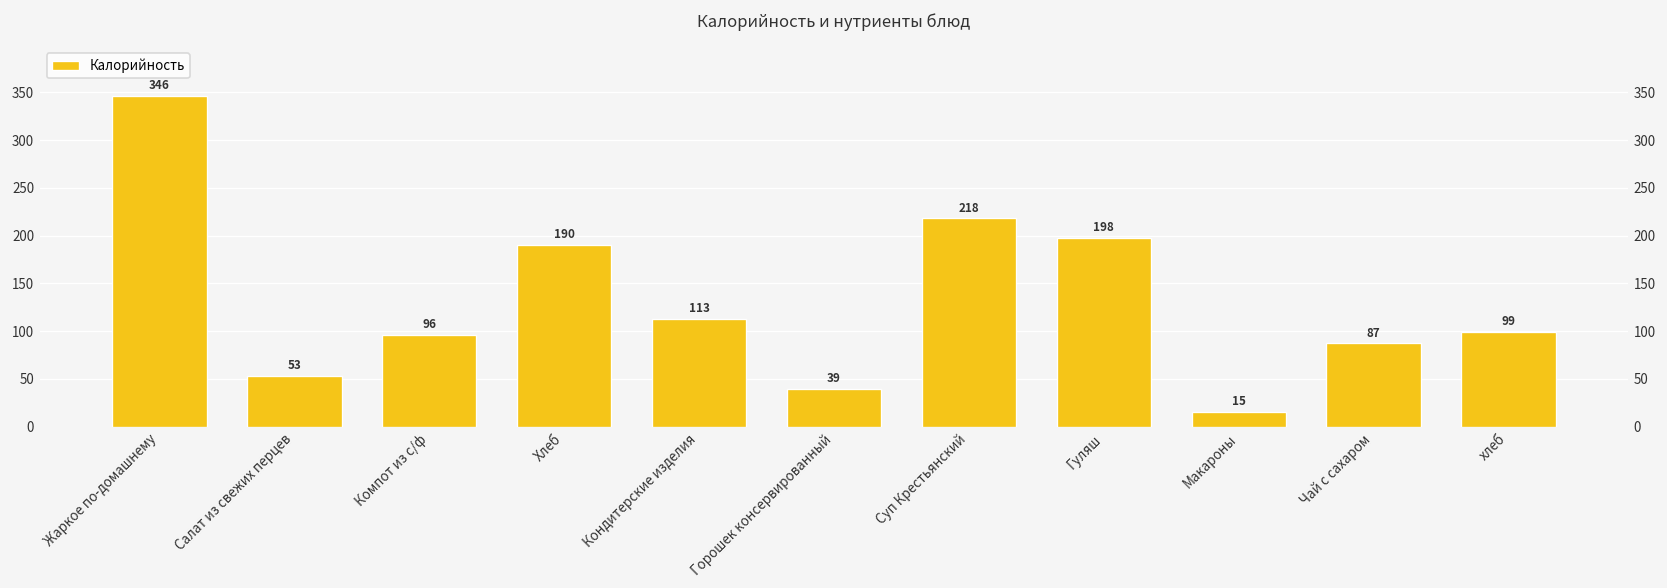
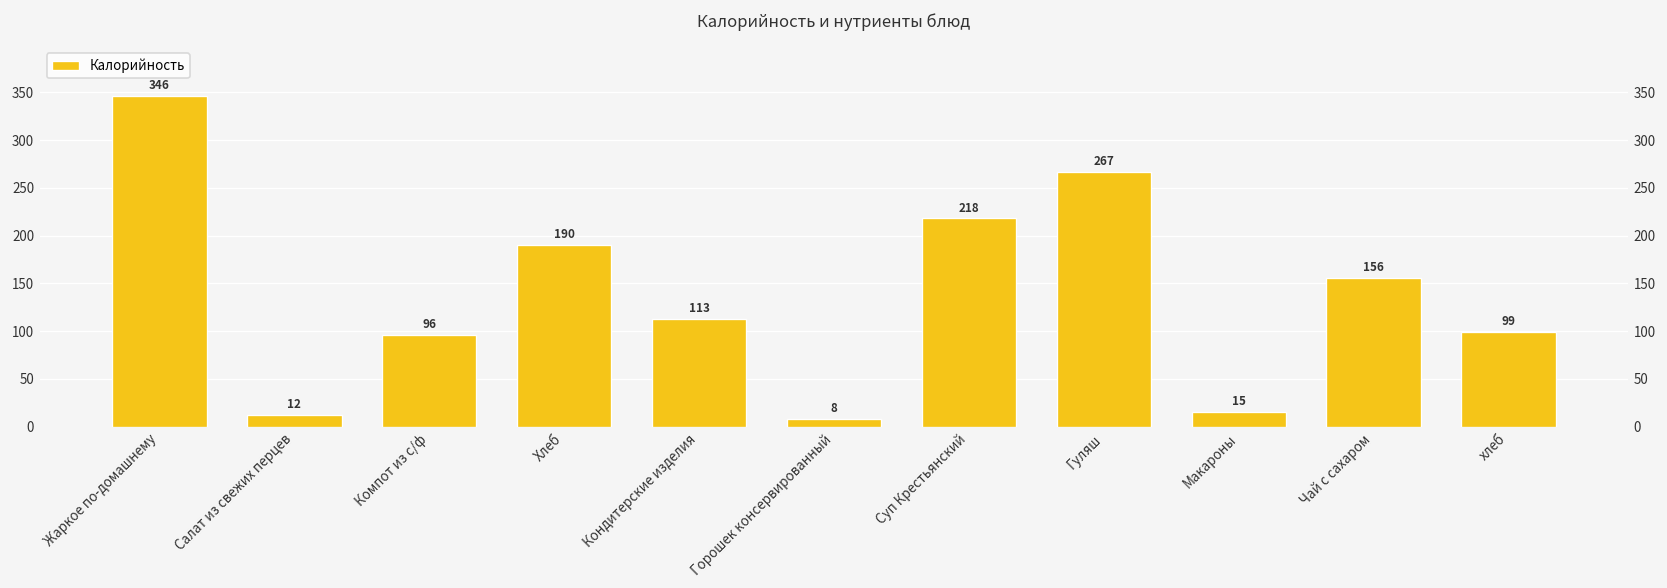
  {
    "Жаркое по-домашнему": 346,
-   "Салат из свежих перцев": 53,
+   "Салат из свежих перцев": 12,
    "Компот из с/ф": 96,
    "Хлеб": 190,
    "Кондитерские изделия": 113,
-   "Горошек консервированный": 39,
+   "Горошек консервированный": 8,
    "Суп Крестьянский": 218,
-   "Гуляш": 198,
+   "Гуляш": 267,
    "Макароны": 15,
-   "Чай с сахаром": 87,
+   "Чай с сахаром": 156,
    "хлеб": 99
  }
